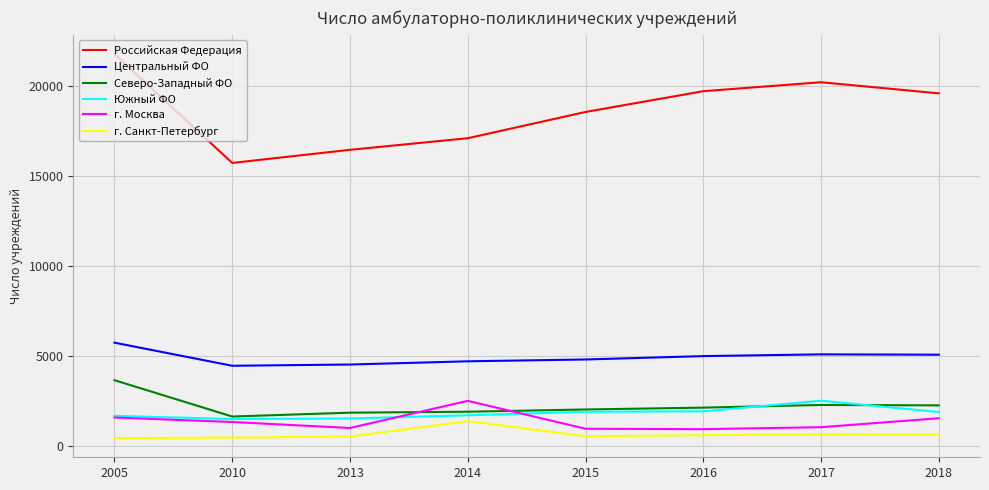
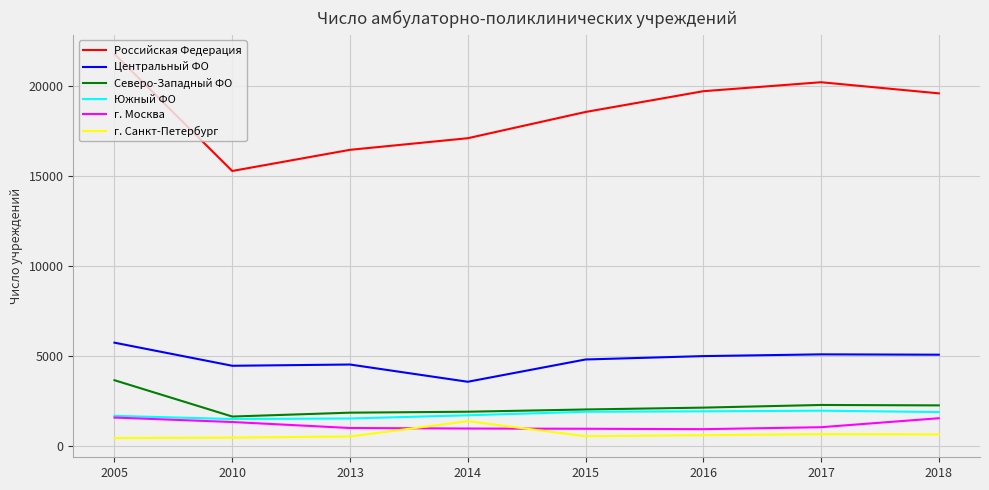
  {
    "Российская Федерация": {
-     "2010": 15700,
+     "2010": 15300,
      "2013": 16500,
      "2014": 17100,
      "2015": 18600,
      "2016": 19700,
      "2017": 20200,
      "2018": 19600
    },
    "Центральный ФО": {
      "2005": 5700,
      "2010": 4500,
      "2013": 4500,
-     "2014": 4700,
+     "2014": 3600,
      "2015": 4800,
      "2016": 5000,
      "2017": 5100,
      "2018": 5100
    },
    "Северо-Западный ФО": {
      "2005": 3700,
      "2013": 1900,
      "2014": 1900,
      "2016": 2100,
      "2017": 2300,
      "2018": 2300
    },
    "Южный ФО": {
      "2013": 1500,
      "2014": 1700,
      "2016": 1900,
-     "2017": 2500,
+     "2017": 2000,
      "2018": 1900
    },
    "г. Москва": {
      "2010": 1300,
      "2013": 1000,
-     "2014": 2500,
+     "2014": 1000,
      "2015": 1000,
      "2016": 900,
      "2017": 1000,
      "2018": 1500
    },
    "г. Санкт-Петербург": {
      "2005": 400,
      "2010": 500,
      "2013": 500,
      "2014": 1400,
      "2015": 500,
      "2016": 600,
      "2017": 700,
      "2018": 600
    }
  }
